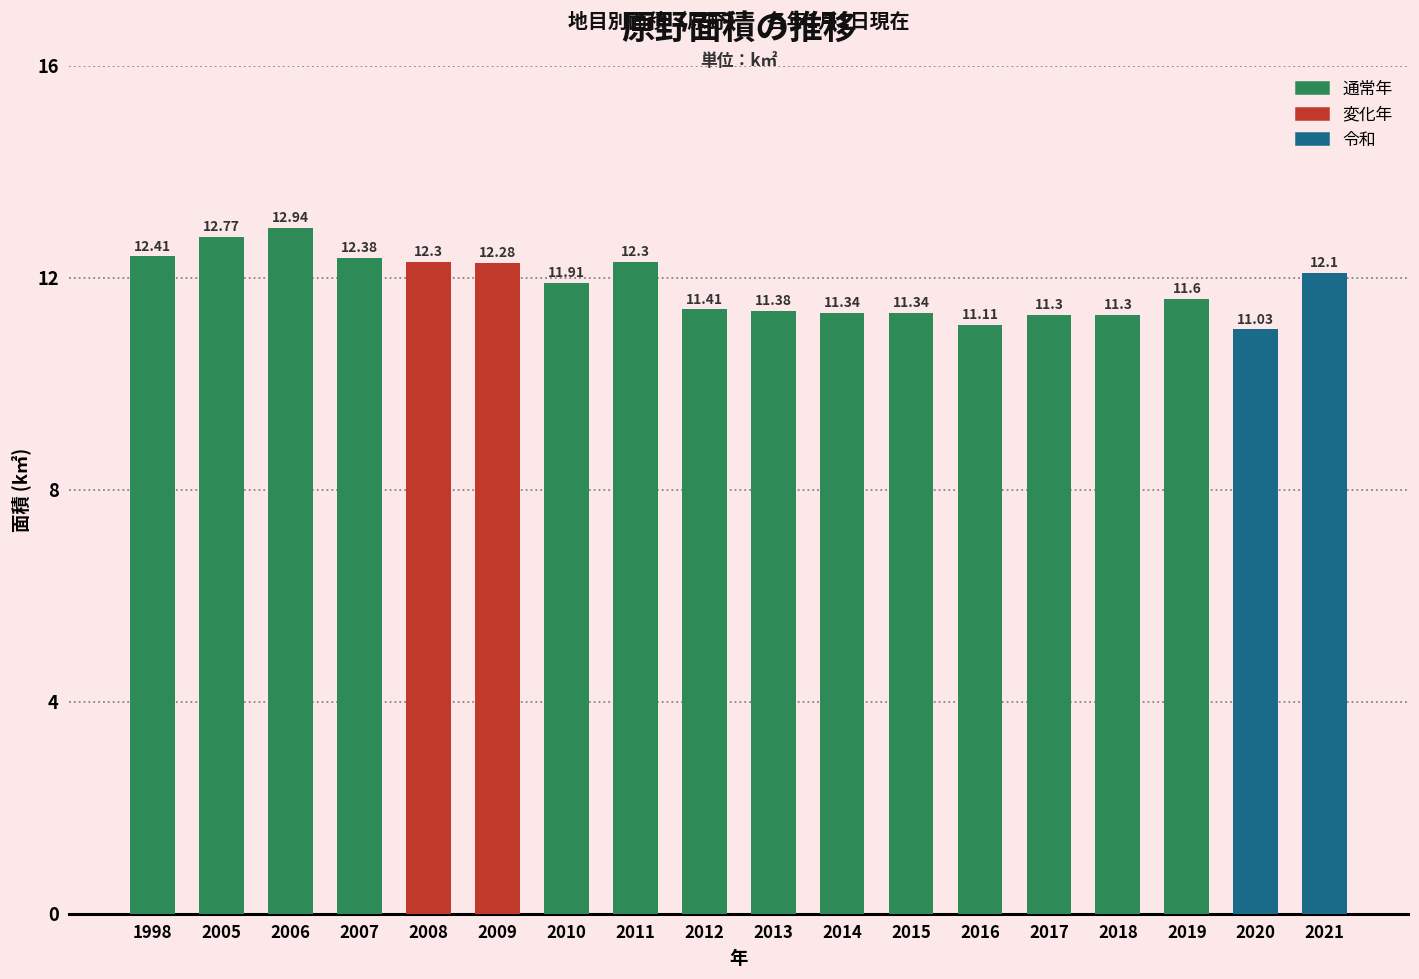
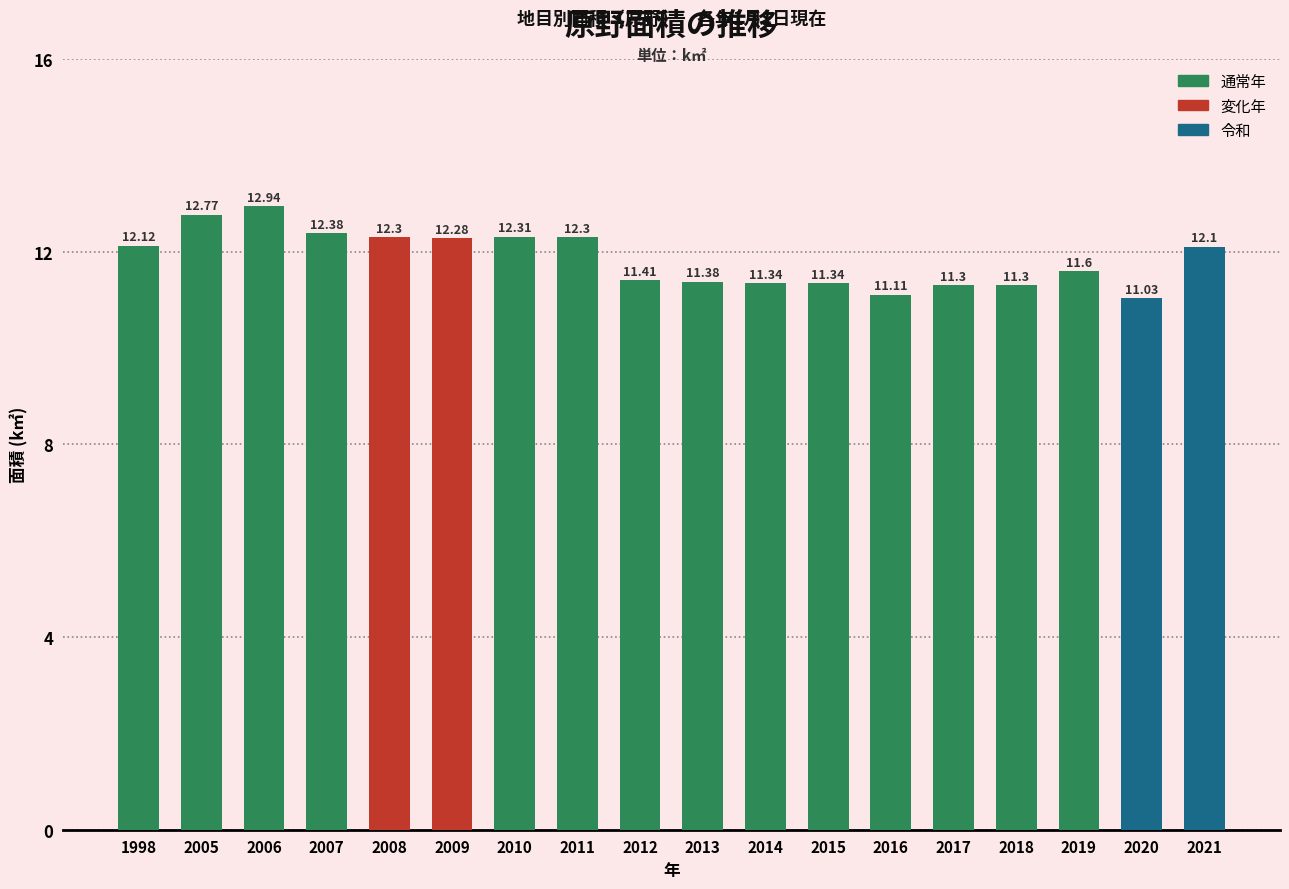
  {
-   "1998": 12.41,
+   "1998": 12.12,
    "2005": 12.77,
    "2006": 12.94,
    "2007": 12.38,
    "2008": 12.3,
    "2009": 12.28,
-   "2010": 11.91,
+   "2010": 12.31,
    "2011": 12.3,
    "2012": 11.41,
    "2013": 11.38,
    "2014": 11.34,
    "2015": 11.34,
    "2016": 11.11,
    "2017": 11.3,
    "2018": 11.3,
    "2019": 11.6,
    "2020": 11.03,
    "2021": 12.1
  }
